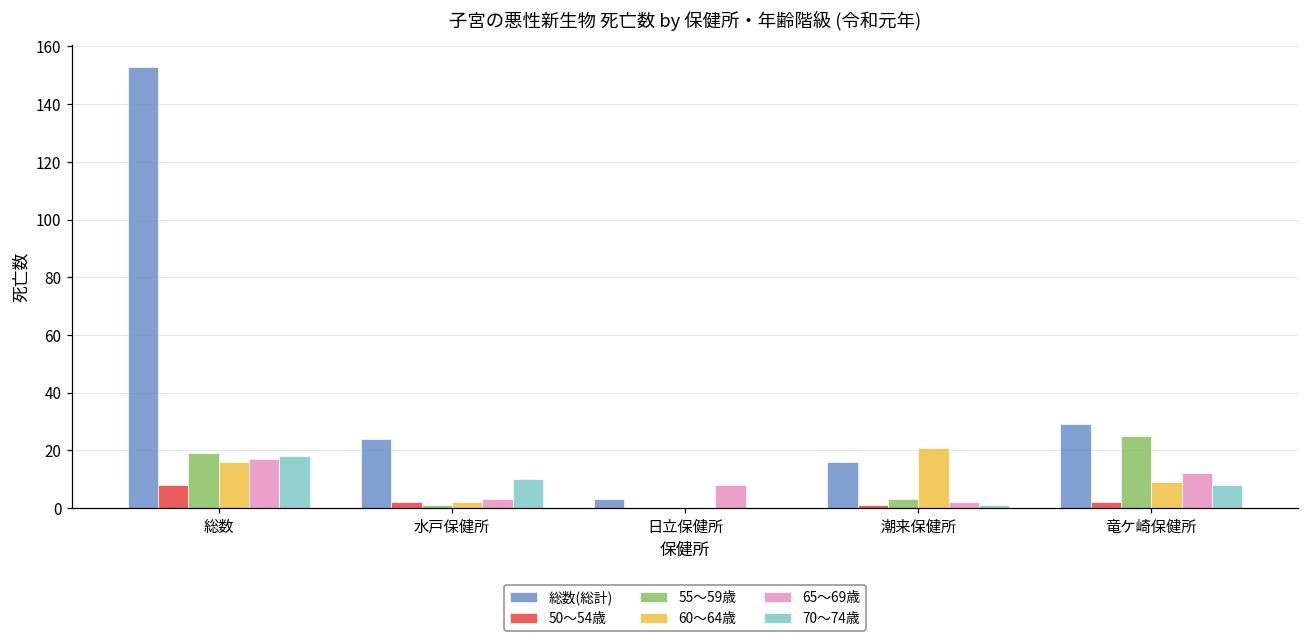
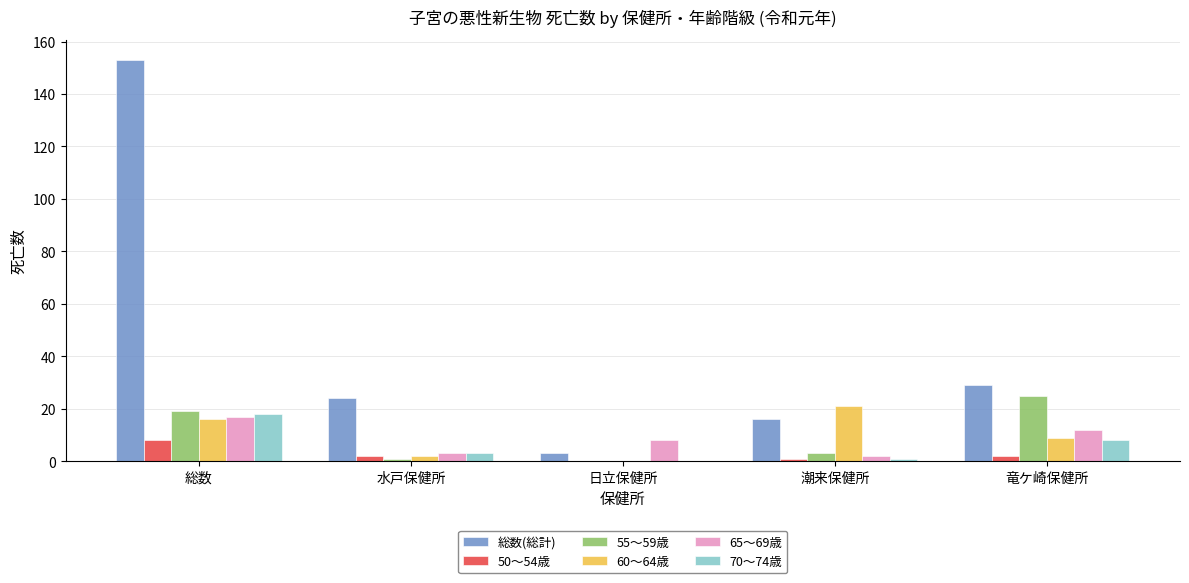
  {
    "総数(総計)": {
      "総数": 153,
      "水戸保健所": 24,
      "日立保健所": 3,
      "潮来保健所": 16,
      "竜ケ崎保健所": 29
    },
    "50～54歳": {
      "総数": 8,
      "水戸保健所": 2,
      "日立保健所": 0,
      "潮来保健所": 1,
      "竜ケ崎保健所": 2
    },
    "55～59歳": {
      "総数": 19,
      "水戸保健所": 1,
      "日立保健所": 0,
      "潮来保健所": 3,
      "竜ケ崎保健所": 25
    },
    "60～64歳": {
      "総数": 16,
      "水戸保健所": 2,
      "日立保健所": 0,
      "潮来保健所": 21,
      "竜ケ崎保健所": 9
    },
    "65～69歳": {
      "総数": 17,
      "水戸保健所": 3,
      "日立保健所": 8,
      "潮来保健所": 2,
      "竜ケ崎保健所": 12
    },
    "70～74歳": {
      "総数": 18,
-     "水戸保健所": 10,
+     "水戸保健所": 3,
      "日立保健所": 0,
      "潮来保健所": 1,
      "竜ケ崎保健所": 8
    }
  }
